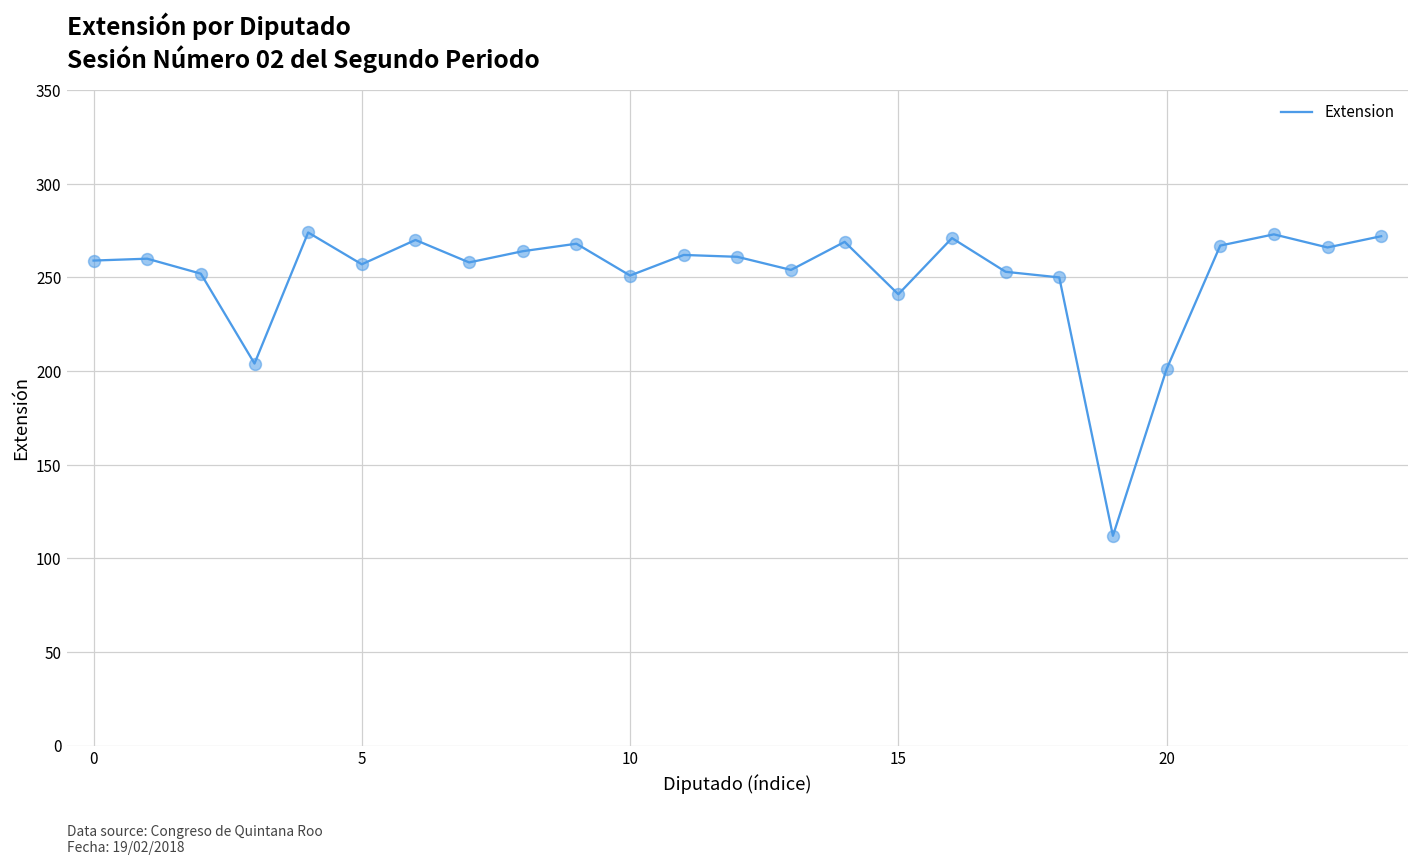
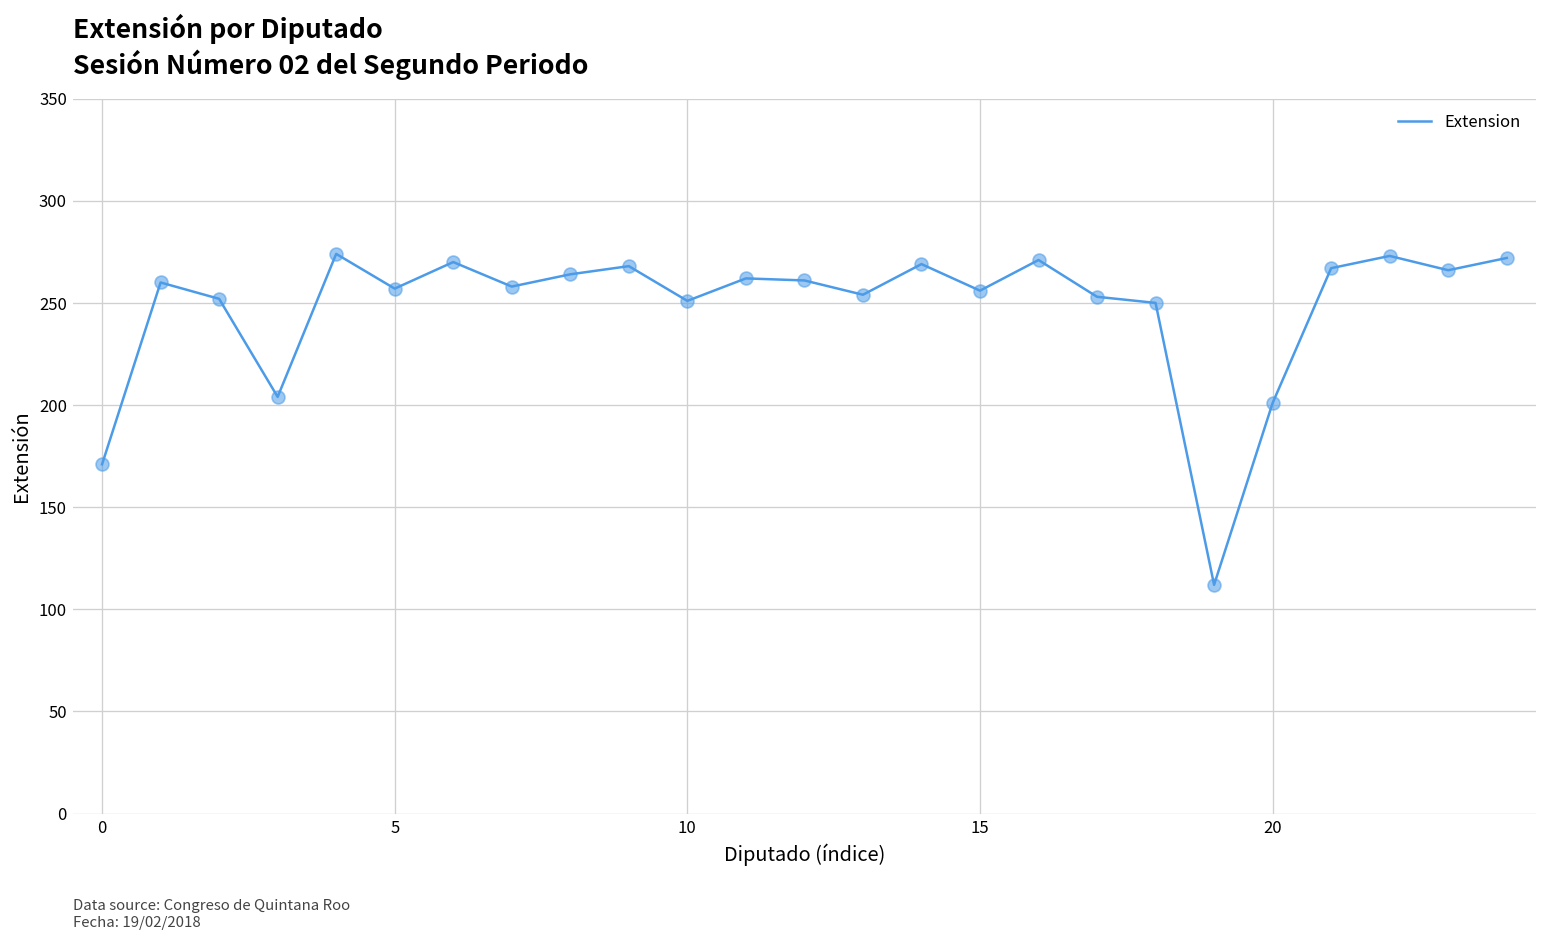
  {
-   "0": 259,
+   "0": 171,
    "5": 257,
    "10": 251,
-   "15": 241,
+   "15": 256,
    "20": 201
  }
